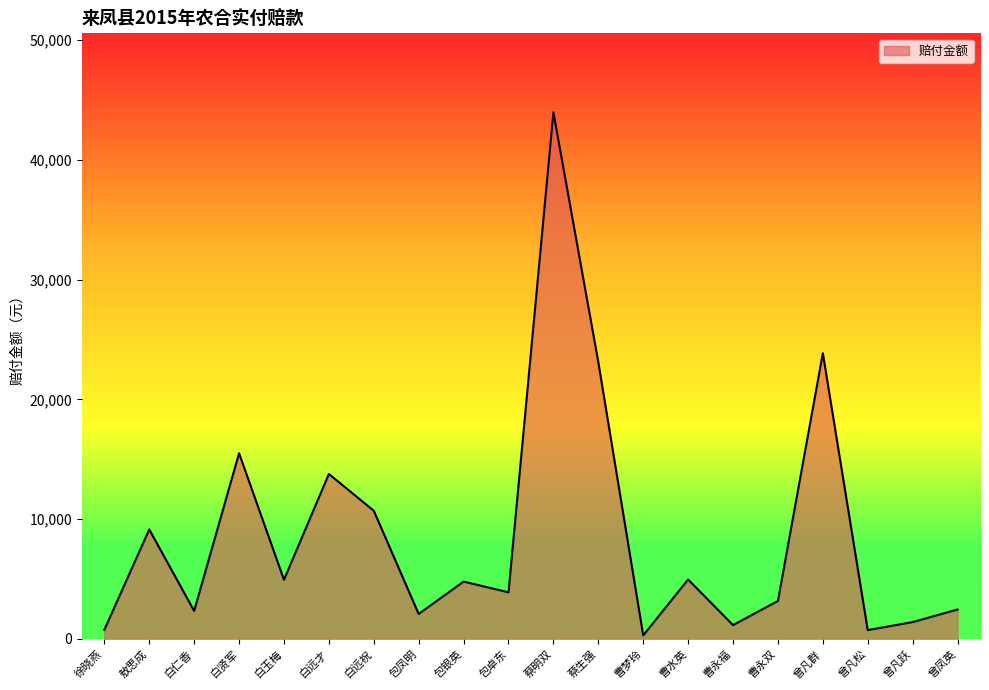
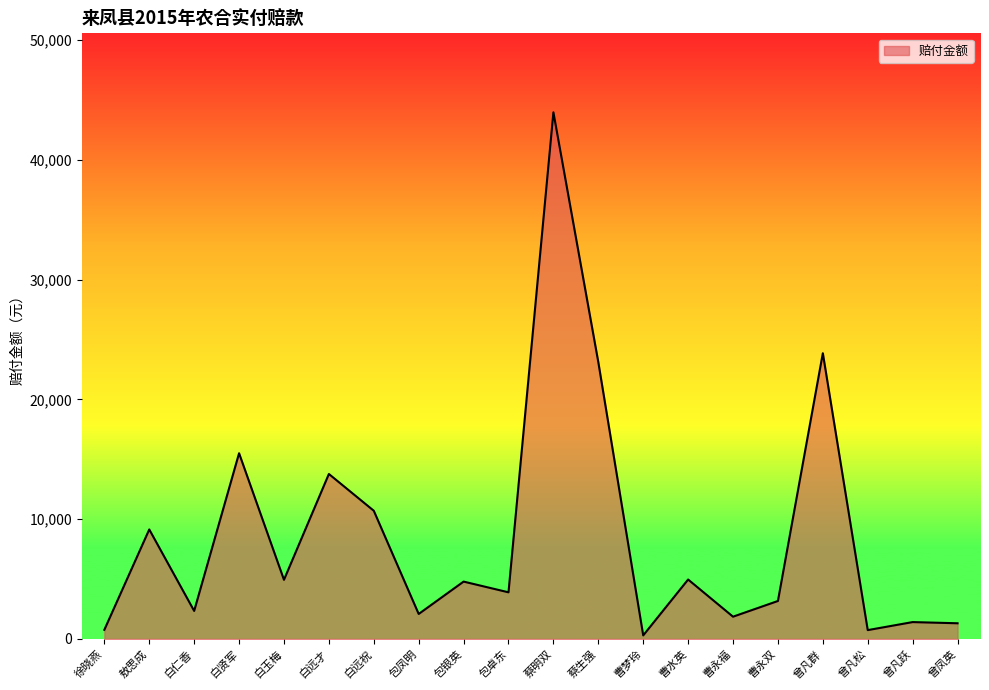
  {
    "徐晓燕": "800",
    "敖思成": "9,100",
    "白仁香": "2,300",
    "白贤军": "15,500",
    "白玉梅": "4,900",
    "白远才": "13,800",
    "白远祝": "10,700",
    "包凤明": "2,100",
    "包银英": "4,800",
    "包卓东": "3,900",
    "蔡明双": "44,000",
    "蔡生强": "23,100",
    "曹梦玲": "300",
    "曹水英": "5,000",
-   "曹永福": "1,200",
+   "曹永福": "1,900",
    "曹永双": "3,200",
    "曾凡群": "23,900",
    "曾凡松": "700",
    "曾凡跃": "1,400",
-   "曾凤英": "2,500"
+   "曾凤英": "1,300"
  }
